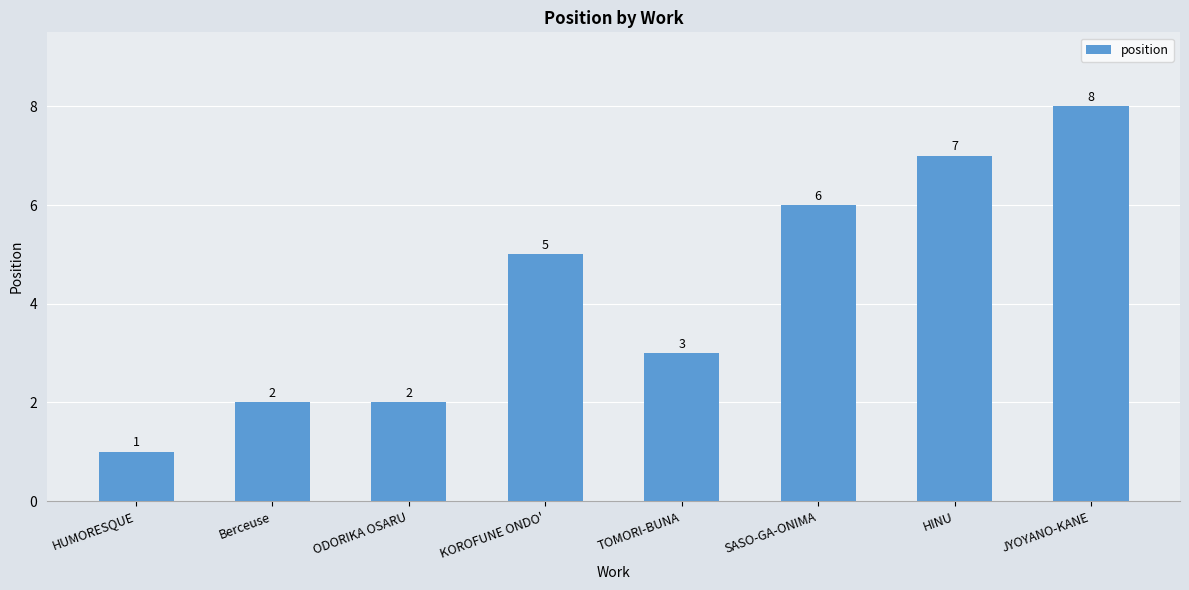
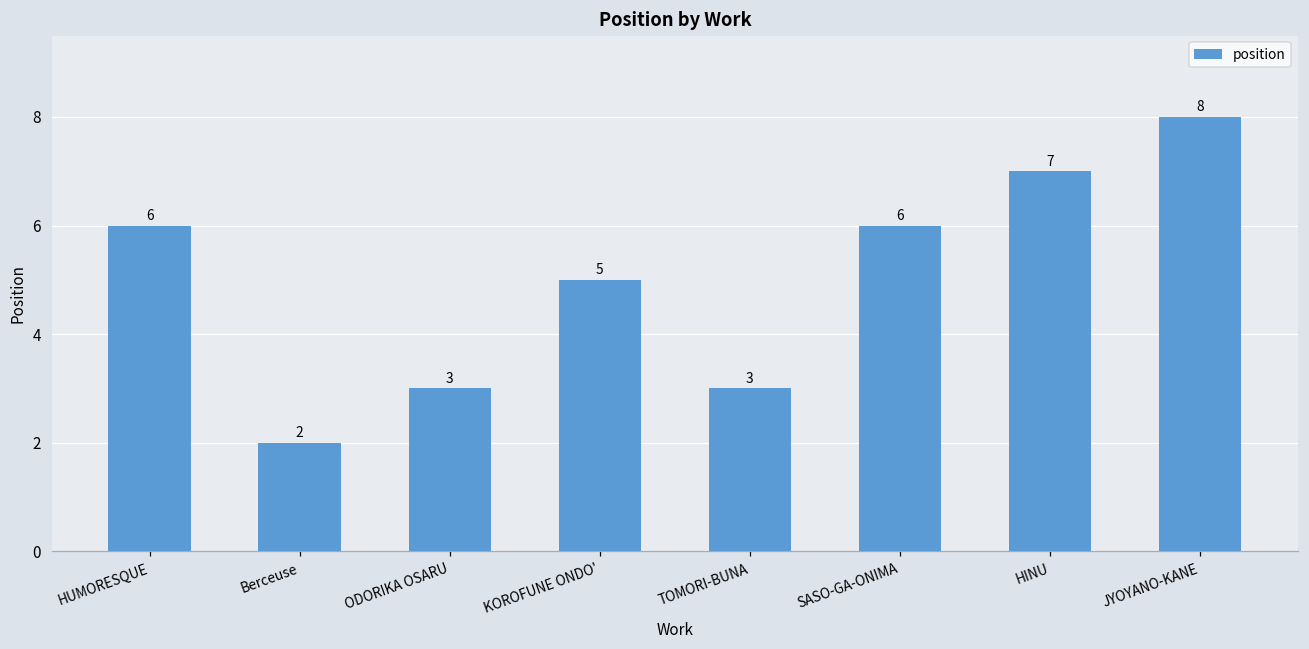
  {
-   "HUMORESQUE": 1,
+   "HUMORESQUE": 6,
    "Berceuse": 2,
-   "ODORIKA OSARU": 2,
+   "ODORIKA OSARU": 3,
    "KOROFUNE ONDO'": 5,
    "TOMORI-BUNA": 3,
    "SASO-GA-ONIMA": 6,
    "HINU": 7,
    "JYOYANO-KANE": 8
  }
